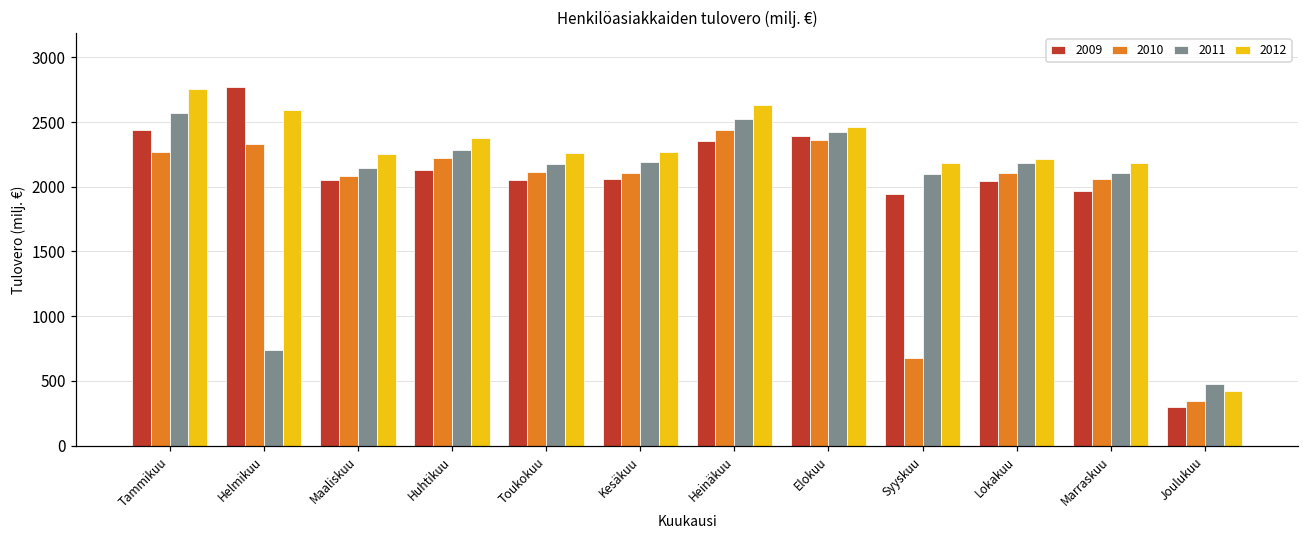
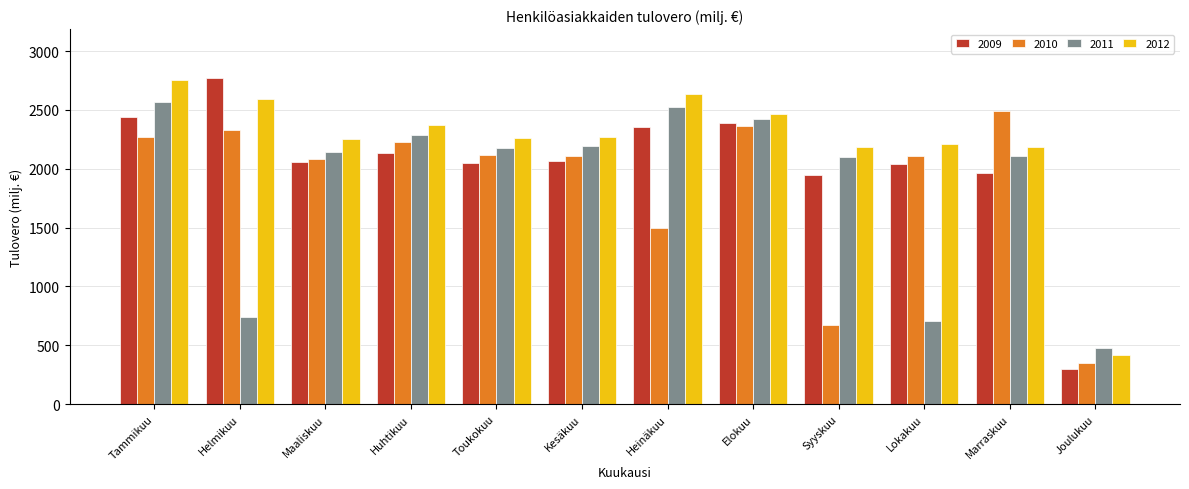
  {
    "2009": {
      "Tammikuu": 2440,
      "Helmikuu": 2770,
      "Maaliskuu": 2050,
      "Huhtikuu": 2130,
      "Toukokuu": 2050,
      "Kesäkuu": 2060,
      "Heinäkuu": 2360,
      "Elokuu": 2390,
      "Syyskuu": 1950,
      "Lokakuu": 2040,
      "Marraskuu": 1970,
      "Joulukuu": 300
    },
    "2010": {
      "Tammikuu": 2270,
      "Helmikuu": 2330,
      "Maaliskuu": 2080,
      "Huhtikuu": 2230,
      "Toukokuu": 2120,
      "Kesäkuu": 2110,
-     "Heinäkuu": 2440,
+     "Heinäkuu": 1490,
      "Elokuu": 2360,
      "Syyskuu": 670,
      "Lokakuu": 2110,
-     "Marraskuu": 2060,
+     "Marraskuu": 2490,
      "Joulukuu": 350
    },
    "2011": {
      "Tammikuu": 2570,
      "Helmikuu": 740,
      "Maaliskuu": 2150,
      "Huhtikuu": 2290,
      "Toukokuu": 2180,
      "Kesäkuu": 2190,
      "Heinäkuu": 2520,
      "Elokuu": 2430,
      "Syyskuu": 2100,
-     "Lokakuu": 2190,
+     "Lokakuu": 710,
      "Marraskuu": 2110,
      "Joulukuu": 480
    },
    "2012": {
      "Tammikuu": 2750,
      "Helmikuu": 2590,
      "Maaliskuu": 2250,
      "Huhtikuu": 2380,
      "Toukokuu": 2260,
      "Kesäkuu": 2270,
      "Heinäkuu": 2630,
      "Elokuu": 2460,
      "Syyskuu": 2180,
      "Lokakuu": 2210,
      "Marraskuu": 2180,
      "Joulukuu": 420
    }
  }
